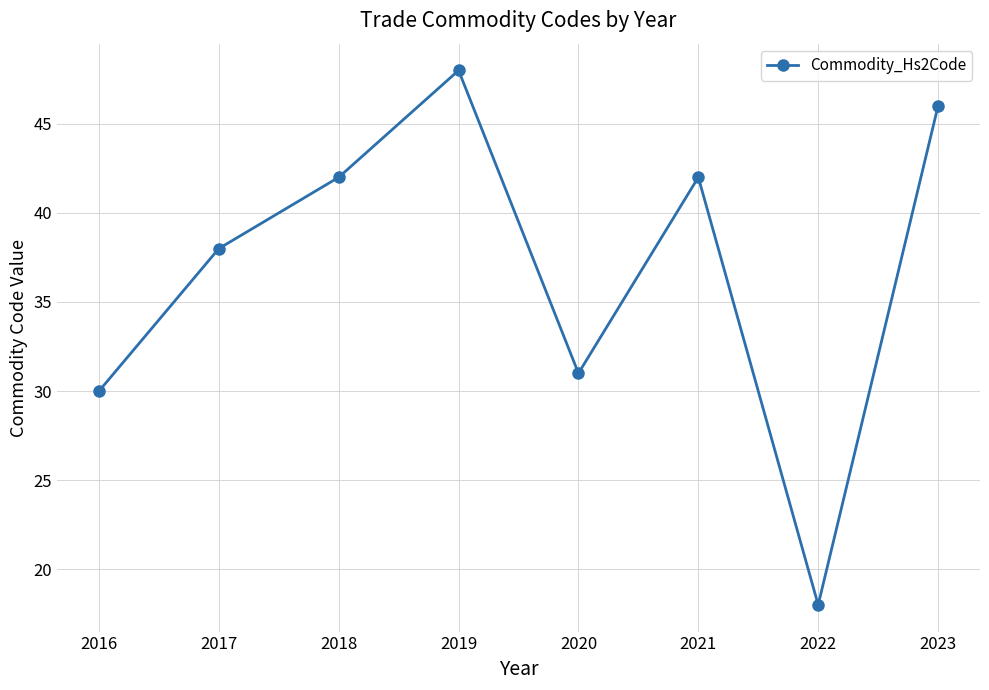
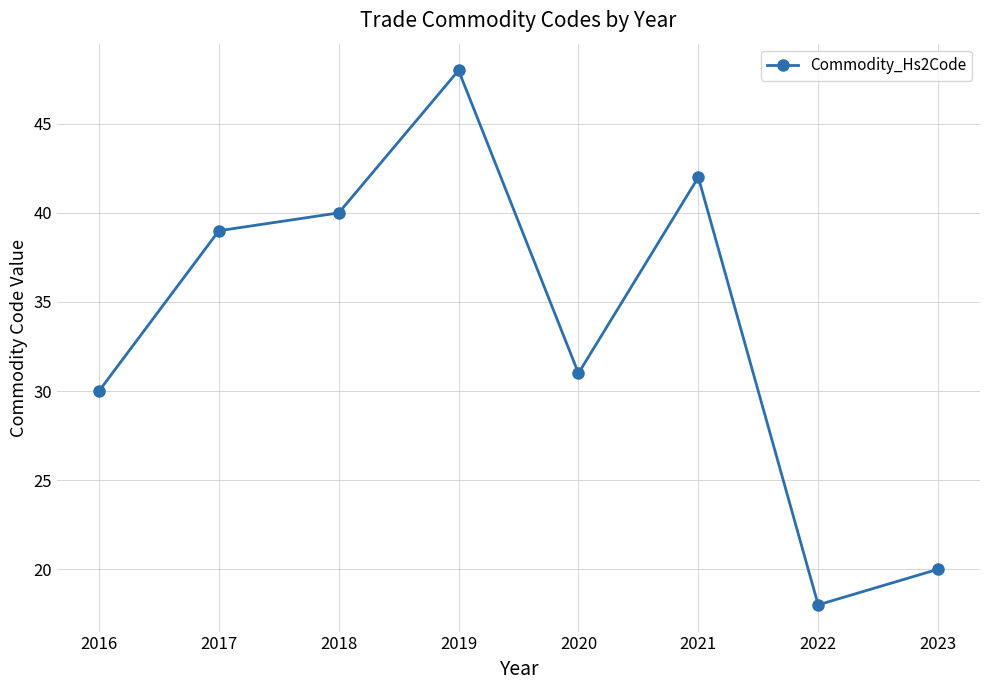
  {
    "2016": 30,
-   "2017": 38,
-   "2018": 42,
+   "2017": 39,
+   "2018": 40,
    "2019": 48,
    "2020": 31,
    "2021": 42,
    "2022": 18,
-   "2023": 46
+   "2023": 20
  }
